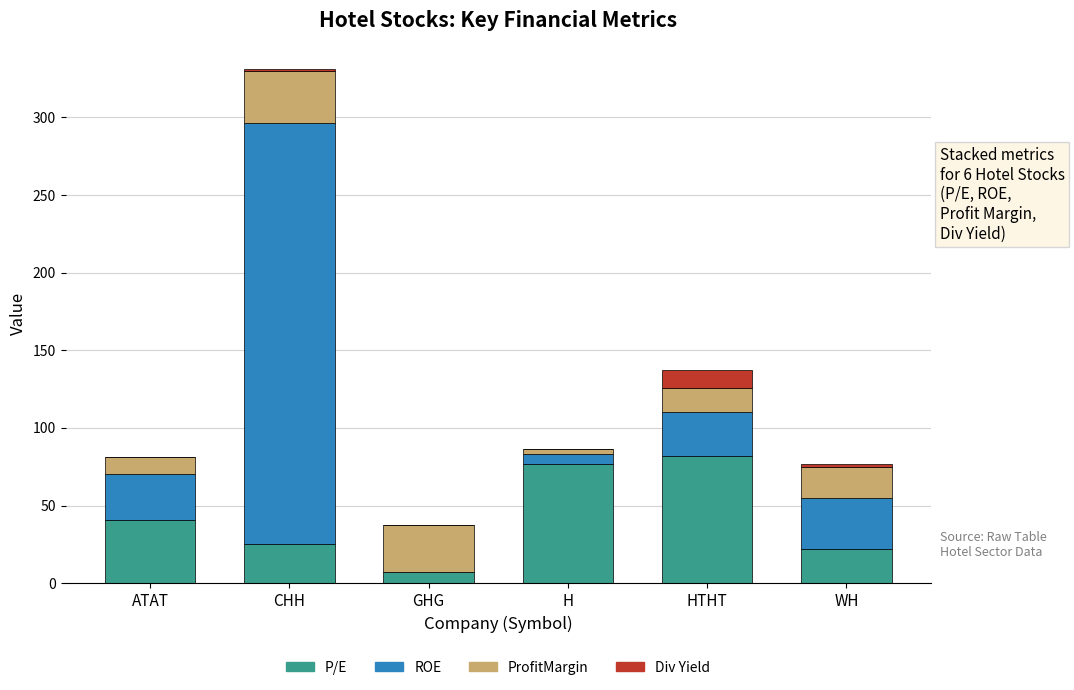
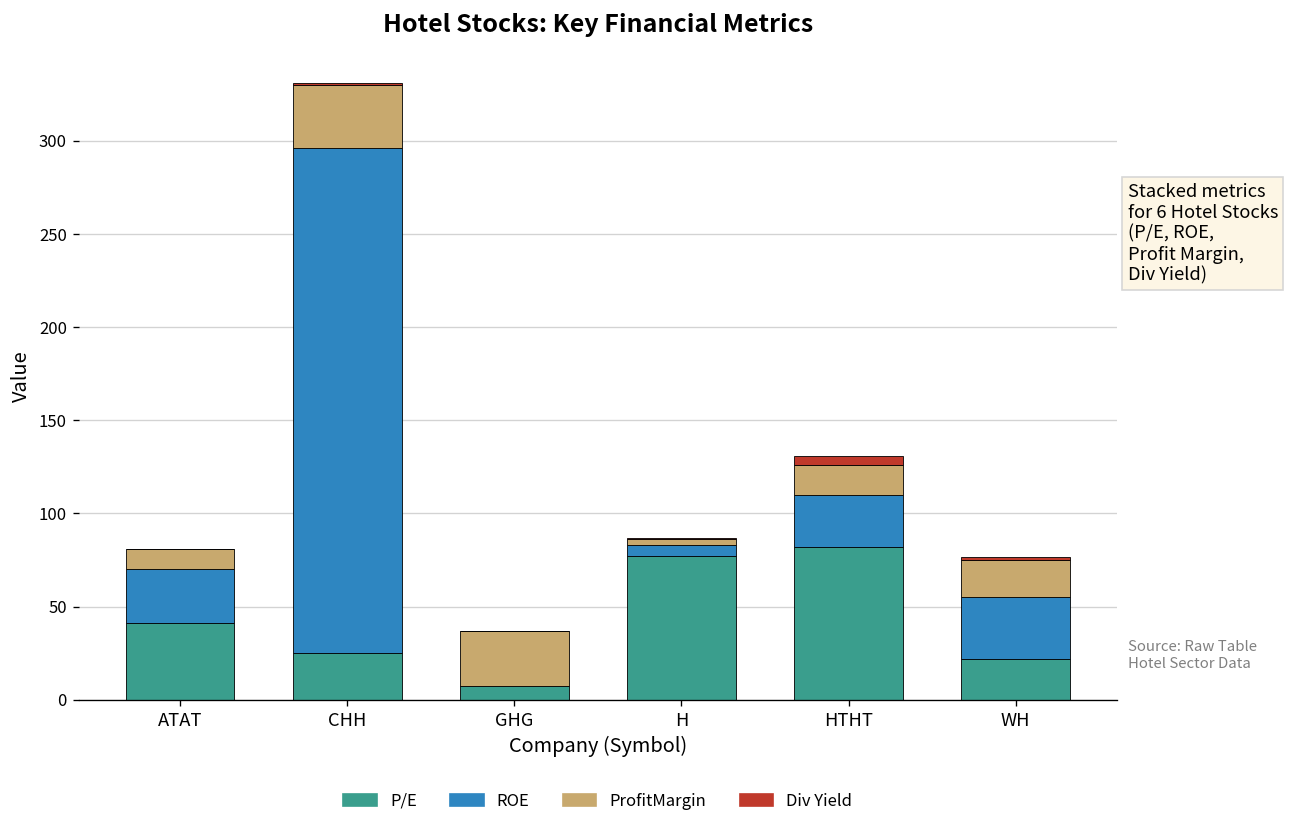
  {
    "ProfitMargin": {
      "ATAT": 11,
      "CHH": 34,
      "GHG": 30,
      "H": 3,
      "HTHT": 16,
      "WH": 20
    },
    "Div Yield": {
      "ATAT": 0,
      "GHG": 0,
-     "HTHT": 11,
+     "HTHT": 5,
      "WH": 2
    }
  }
